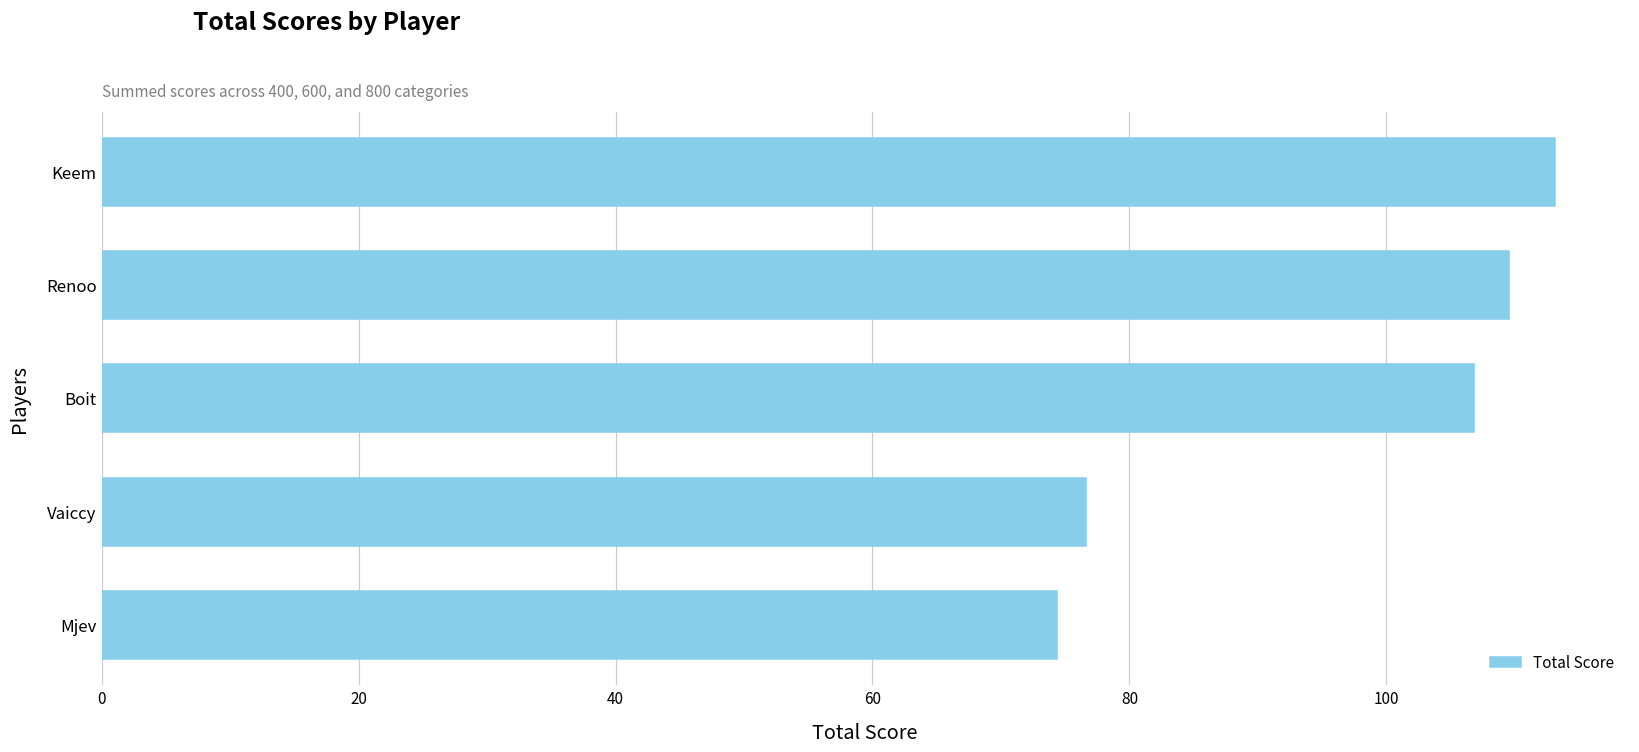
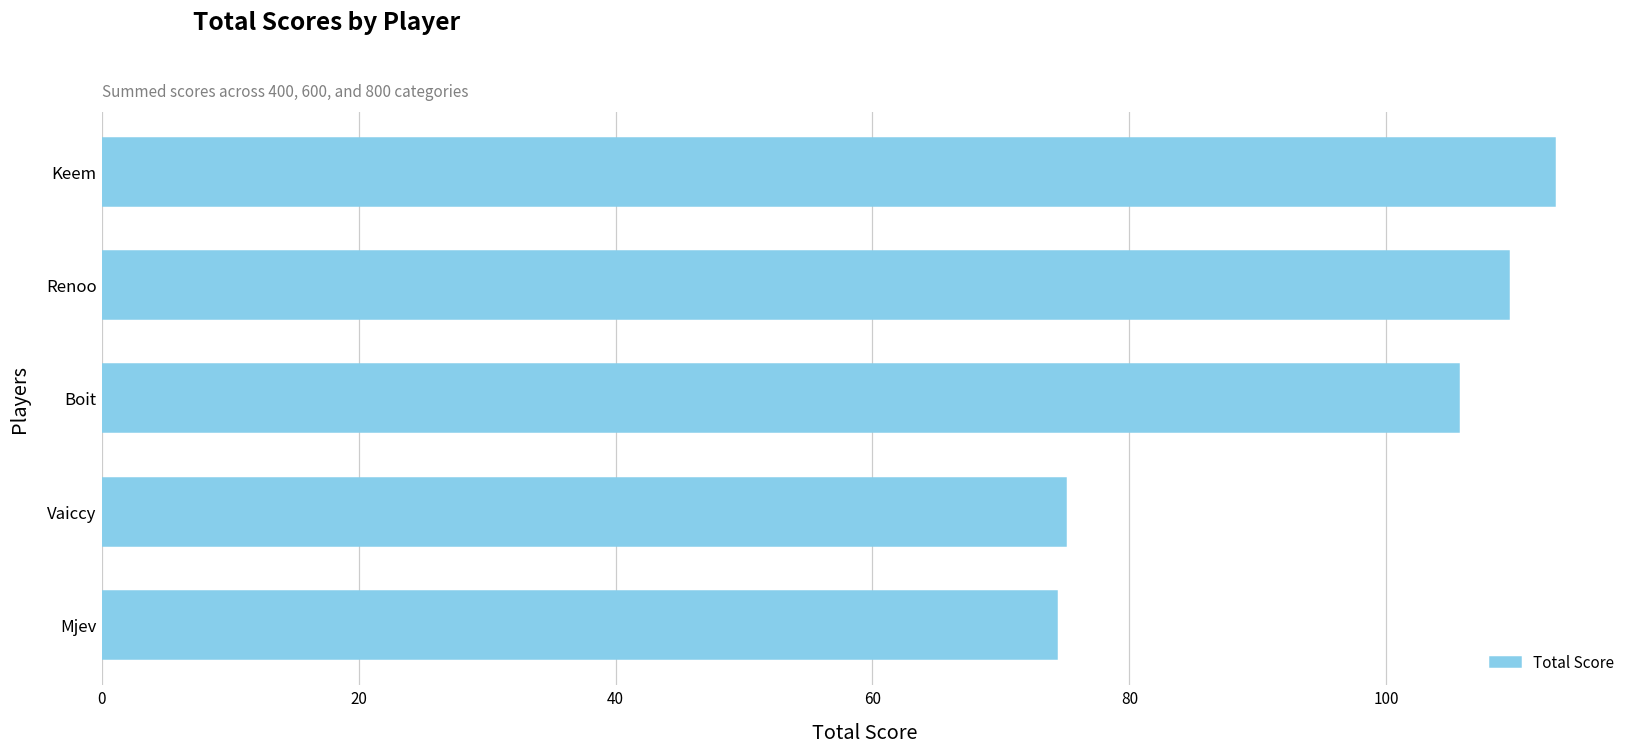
  {
    "Keem": 113.2,
    "Renoo": 109.6,
-   "Boit": 106.8,
-   "Vaiccy": 76.6,
+   "Boit": 105.7,
+   "Vaiccy": 75.1,
    "Mjev": 74.4
  }
